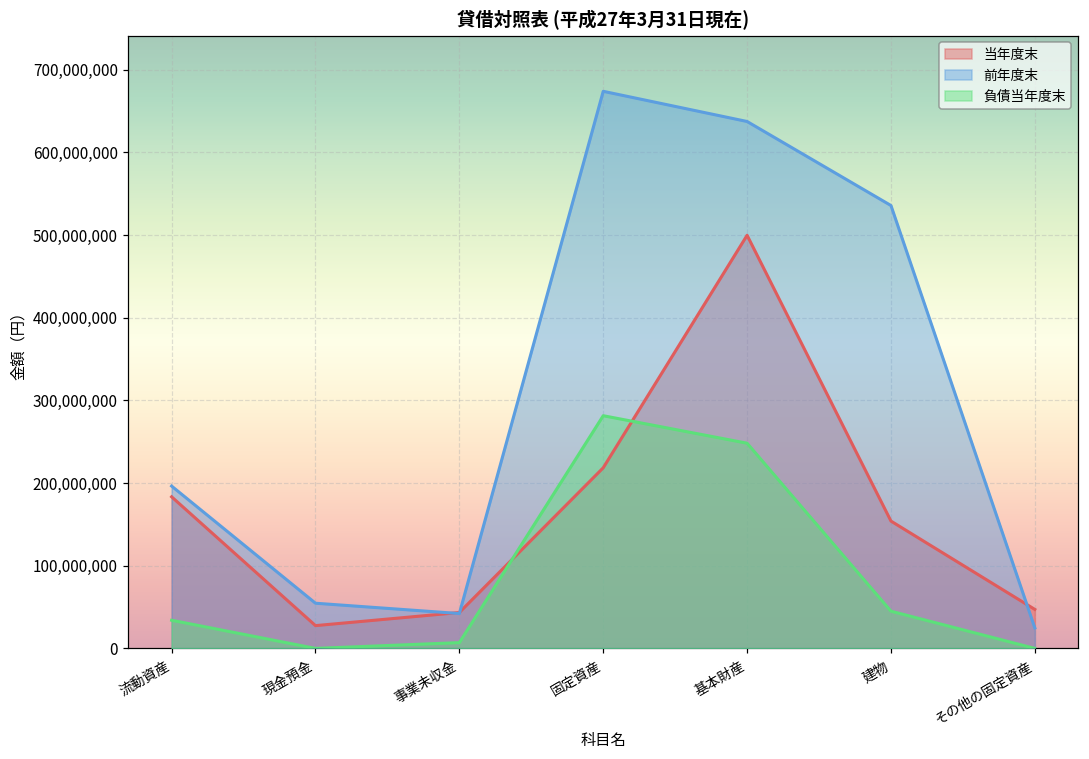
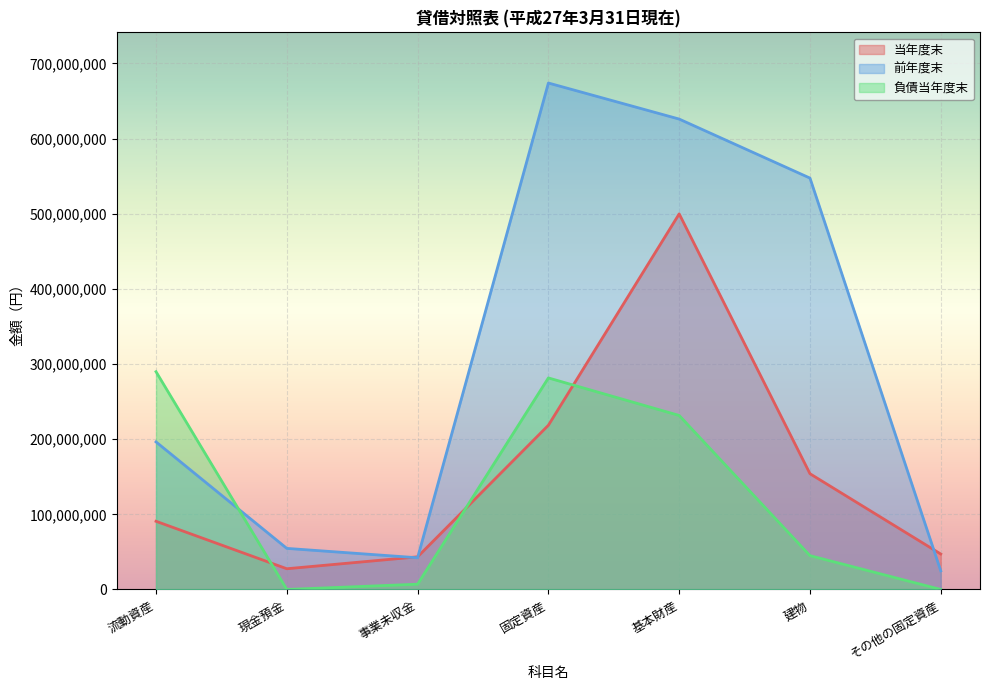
  {
    "当年度末": {
-     "流動資産": "180,000,000",
+     "流動資産": "90,000,000",
      "現金預金": "30,000,000",
      "固定資産": "220,000,000",
      "基本財産": "500,000,000",
      "建物": "150,000,000",
      "その他の固定資産": "50,000,000"
    },
    "前年度末": {
      "流動資産": "200,000,000",
      "現金預金": "50,000,000",
      "固定資産": "670,000,000",
-     "基本財産": "640,000,000",
-     "建物": "540,000,000",
+     "基本財産": "630,000,000",
+     "建物": "550,000,000",
      "その他の固定資産": "20,000,000"
    },
    "負債当年度末": {
-     "流動資産": "30,000,000",
+     "流動資産": "290,000,000",
      "現金預金": "0",
      "事業未収金": "10,000,000",
      "固定資産": "280,000,000",
-     "基本財産": "250,000,000",
+     "基本財産": "230,000,000",
      "建物": "50,000,000",
      "その他の固定資産": "0"
    }
  }
